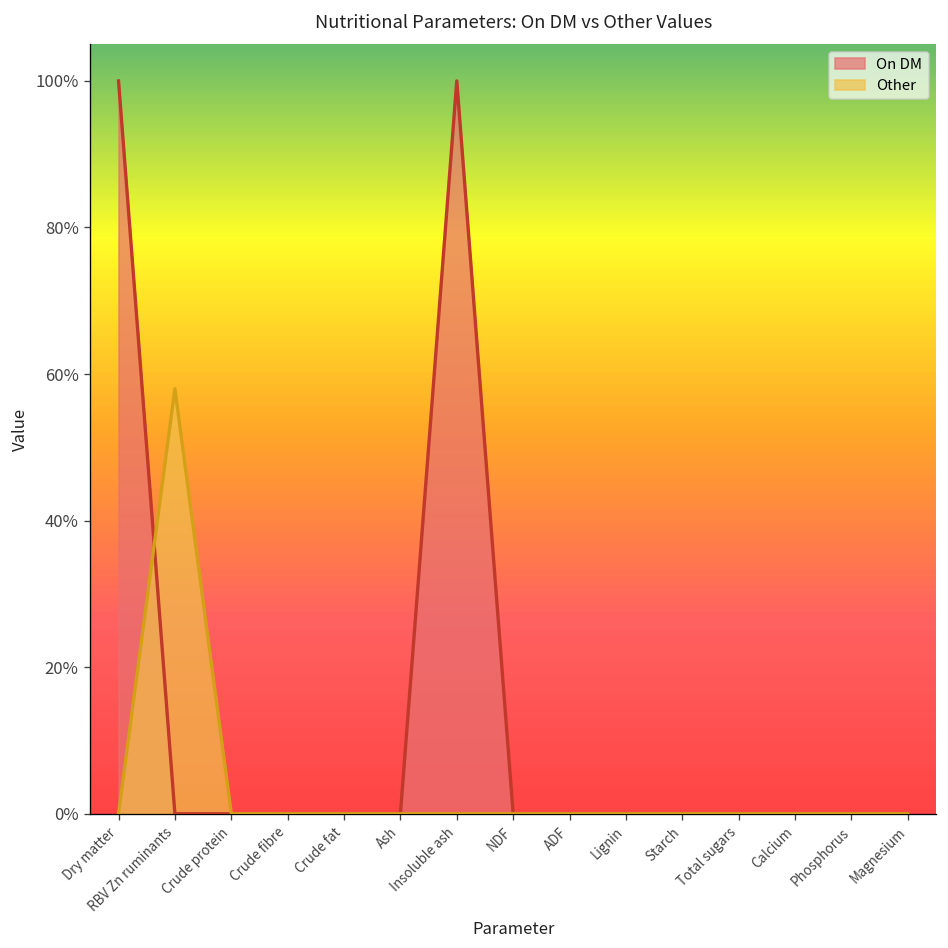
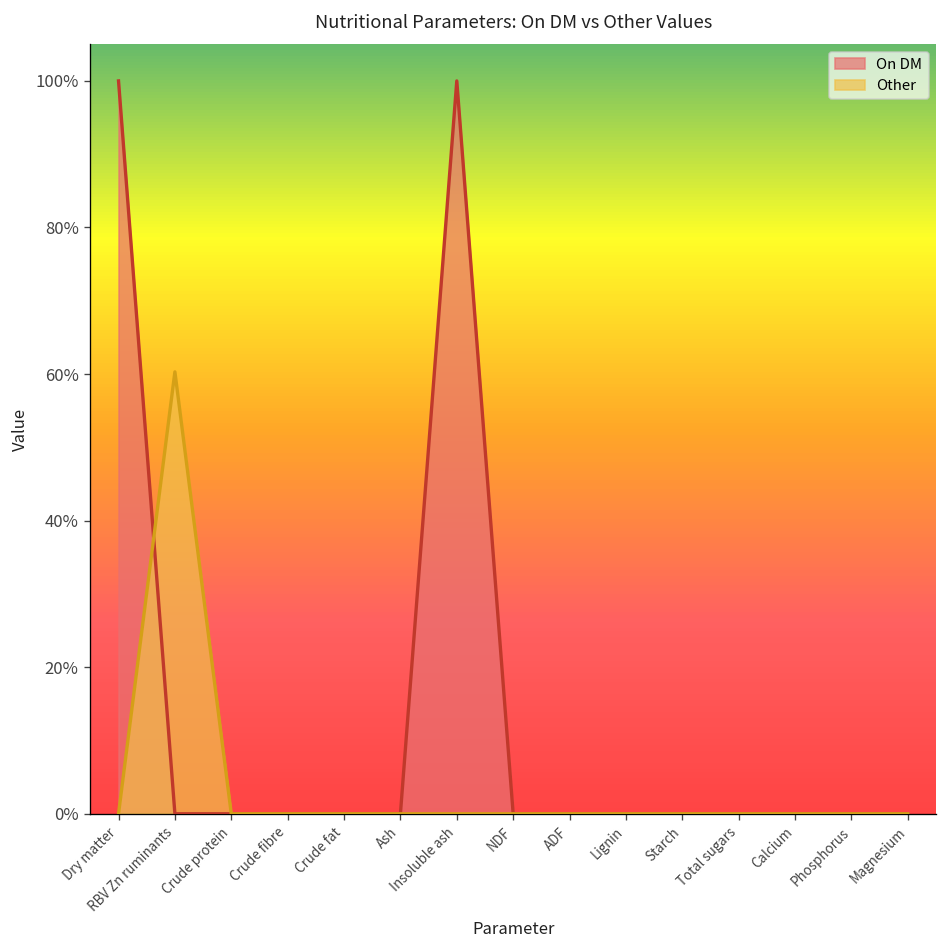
  {
    "On DM": {
      "Dry matter": "100%",
      "RBV Zn ruminants": "0%",
      "Insoluble ash": "100%"
    },
    "Other": {
      "Dry matter": "0%",
-     "RBV Zn ruminants": "58%",
+     "RBV Zn ruminants": "60%",
      "Insoluble ash": "0%"
    }
  }
